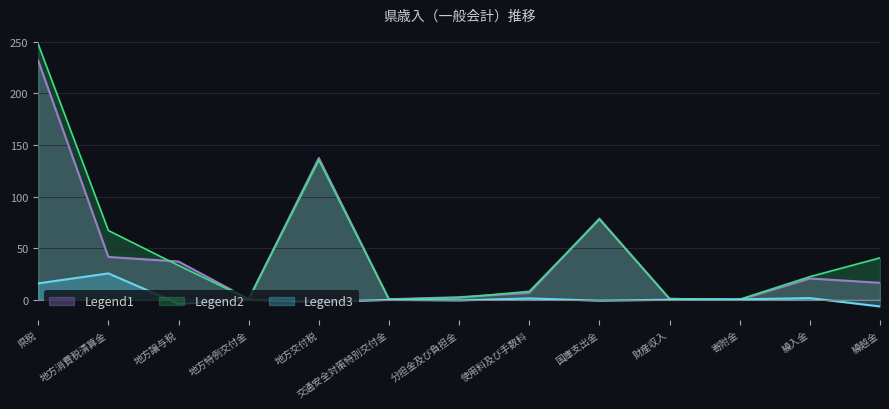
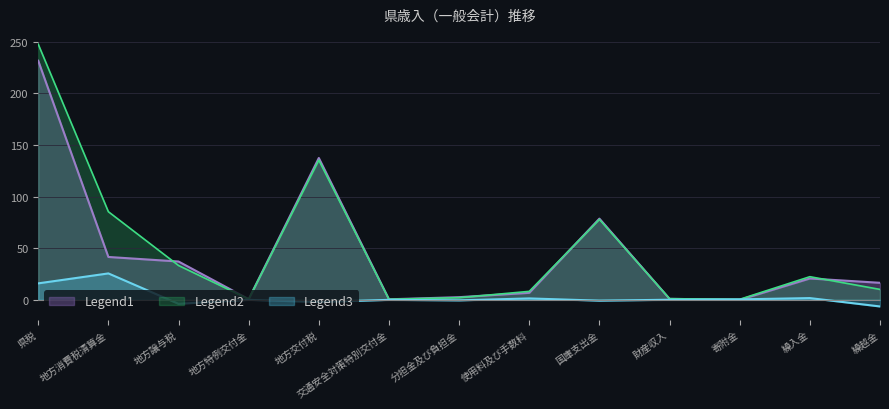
  {
    "Legend2": {
      "県税": 247,
-     "地方消費税清算金": 67,
+     "地方消費税清算金": 85,
      "地方譲与税": 33,
-     "繰越金": 41
+     "繰越金": 10
    }
  }
